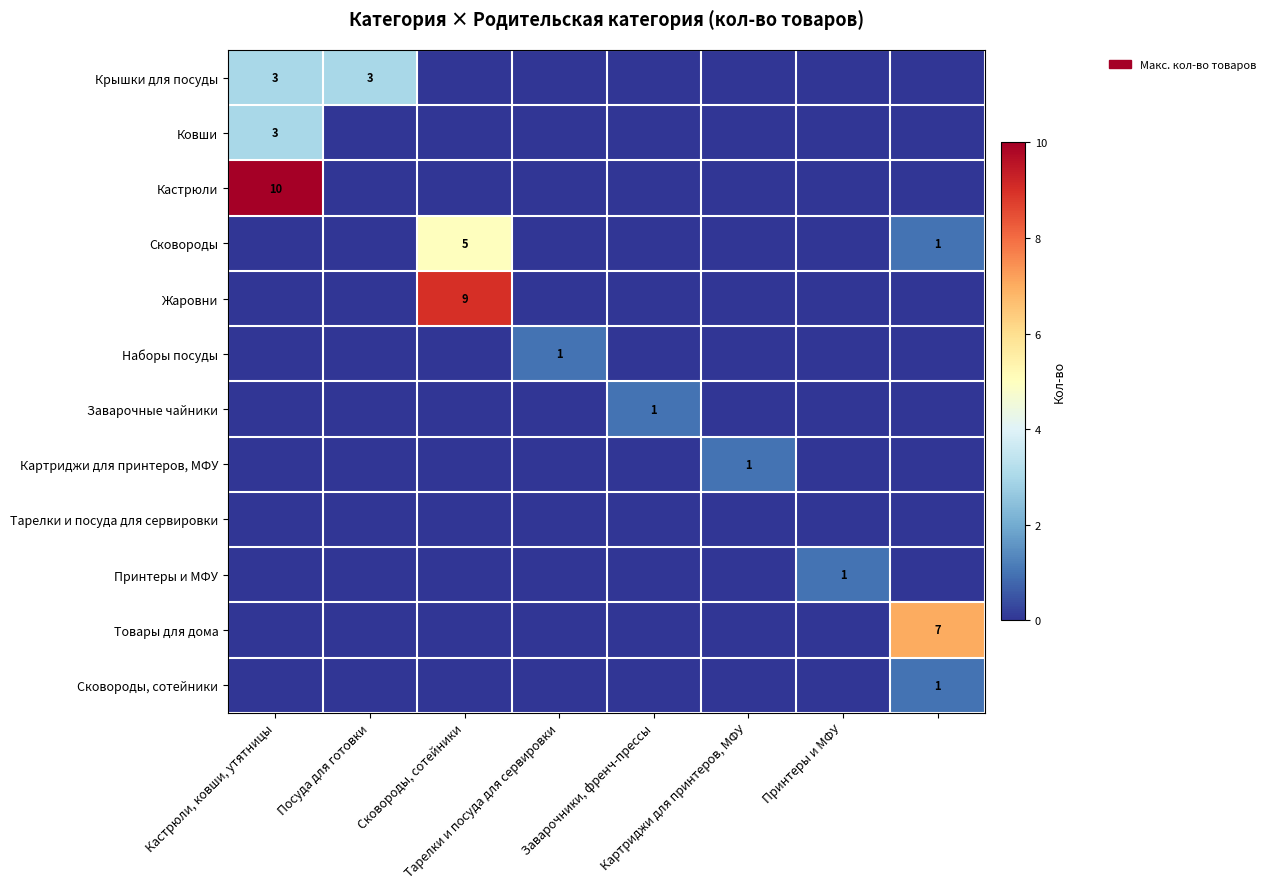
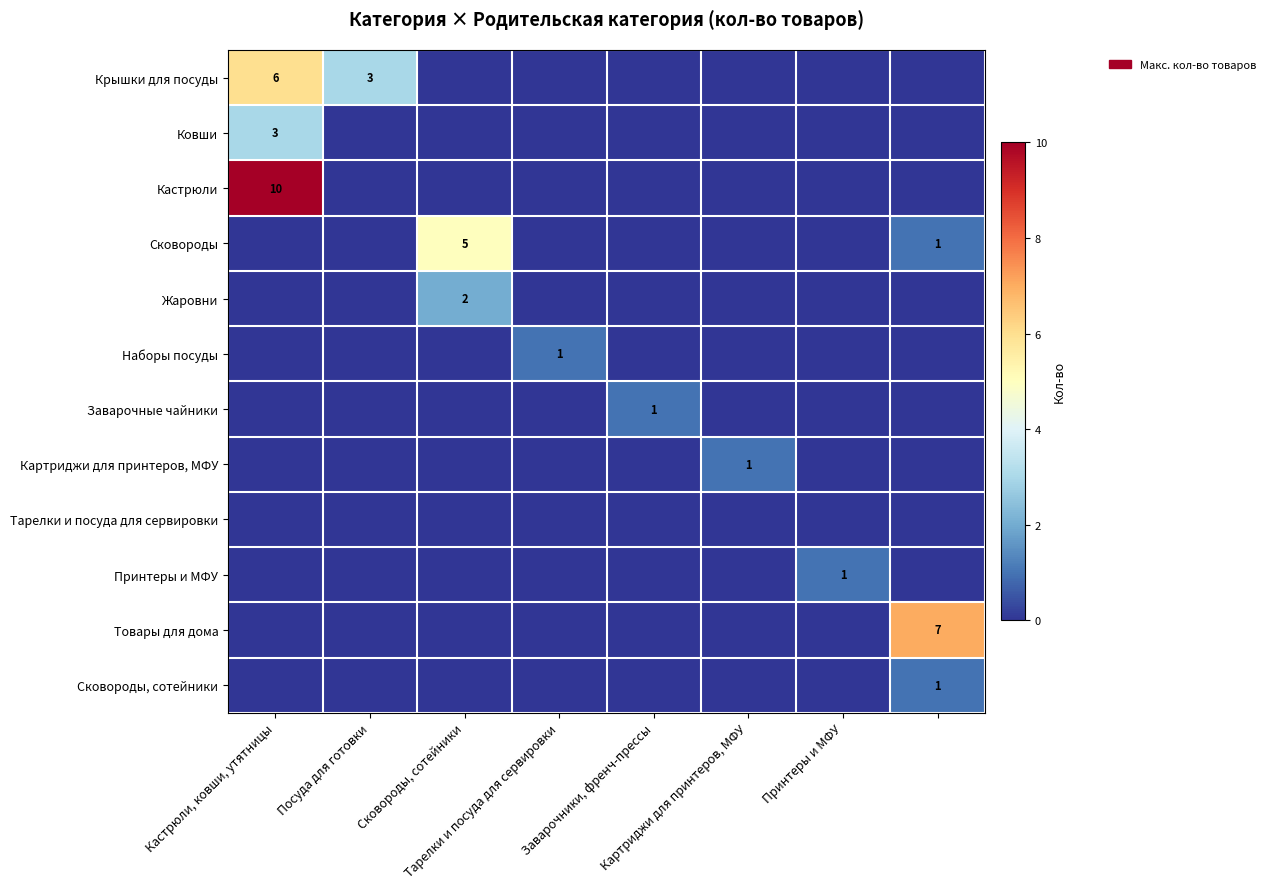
  {
    "Крышки для посуды": {
-     "Кастрюли, ковши, утятницы": 3,
+     "Кастрюли, ковши, утятницы": 6,
      "Посуда для готовки": 3
    },
    "Ковши": {
      "Кастрюли, ковши, утятницы": 3
    },
    "Кастрюли": {
      "Кастрюли, ковши, утятницы": 10
    },
    "Сковороды": {
      "Сковороды, сотейники": 5
    },
    "Жаровни": {
-     "Сковороды, сотейники": 9
+     "Сковороды, сотейники": 2
    },
    "Наборы посуды": {
      "Тарелки и посуда для сервировки": 1
    },
    "Заварочные чайники": {
      "Заварочники, френч-прессы": 1
    },
    "Картриджи для принтеров, МФУ": {
      "Картриджи для принтеров, МФУ": 1
    },
    "Принтеры и МФУ": {
      "Принтеры и МФУ": 1
    }
  }
